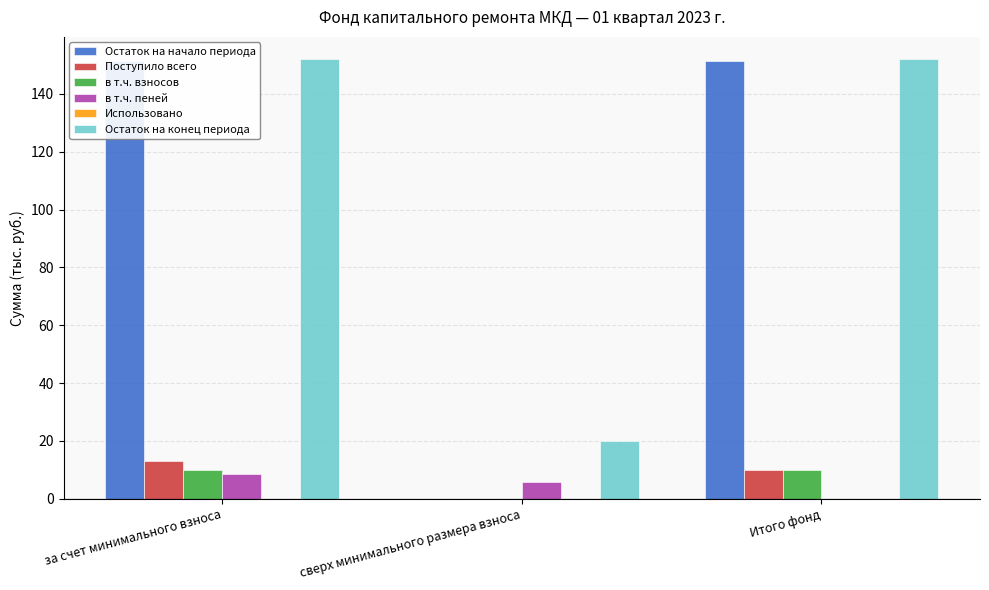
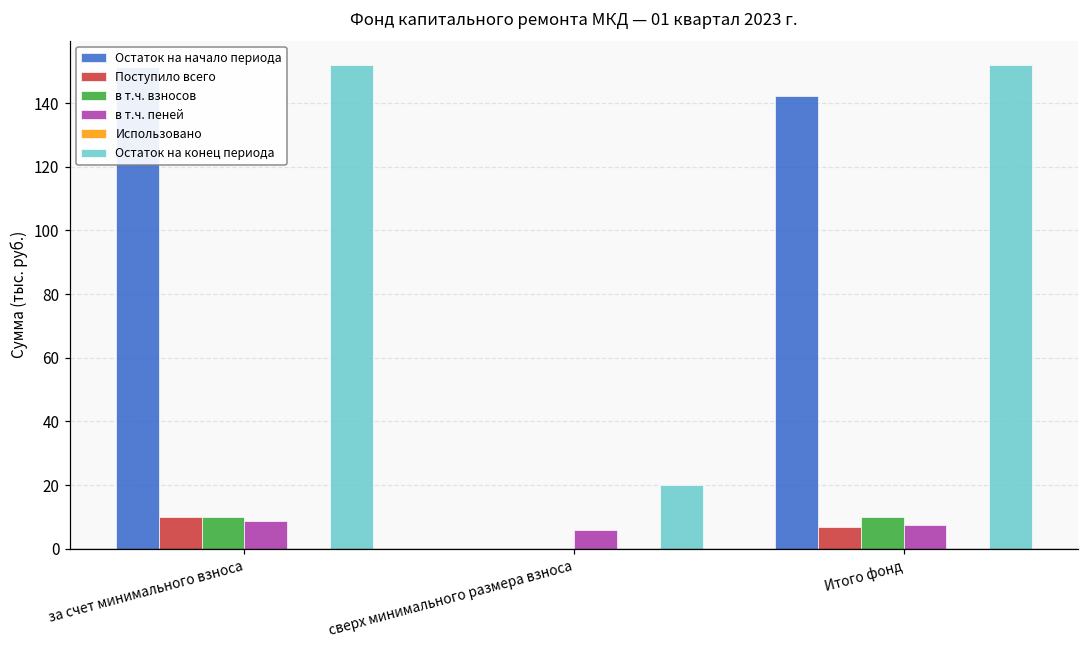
  {
    "Остаток на начало периода": {
      "сверх минимального размера взноса": 0,
-     "Итого фонд": 151
+     "Итого фонд": 142
    },
    "Поступило всего": {
-     "за счет минимального взноса": 13,
+     "за счет минимального взноса": 10,
      "сверх минимального размера взноса": 0,
-     "Итого фонд": 10
+     "Итого фонд": 7
    },
    "в т.ч. взносов": {
      "за счет минимального взноса": 10,
      "сверх минимального размера взноса": 0,
      "Итого фонд": 10
    },
    "в т.ч. пеней": {
      "за счет минимального взноса": 9,
      "сверх минимального размера взноса": 6,
-     "Итого фонд": 0
+     "Итого фонд": 7
    },
    "Использовано": {
      "за счет минимального взноса": 0,
      "сверх минимального размера взноса": 0,
      "Итого фонд": 0
    },
    "Остаток на конец периода": {
      "за счет минимального взноса": 152,
      "сверх минимального размера взноса": 20,
      "Итого фонд": 152
    }
  }
